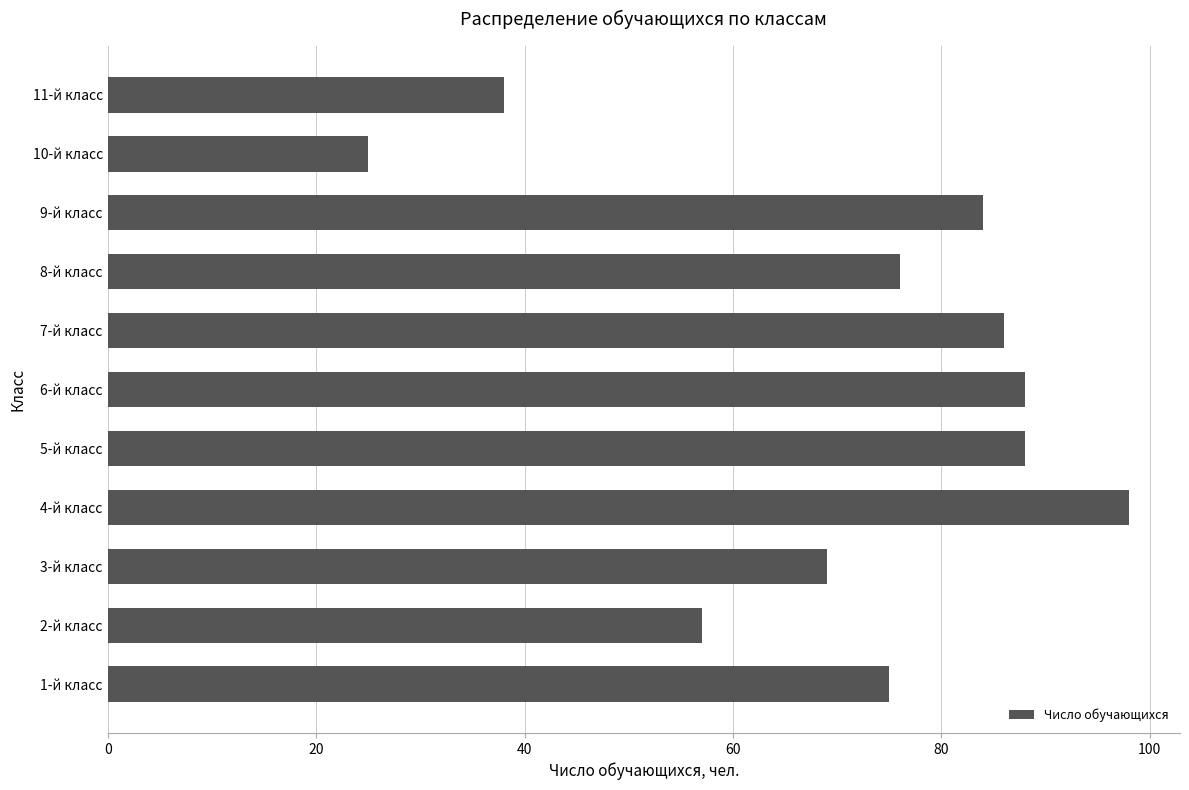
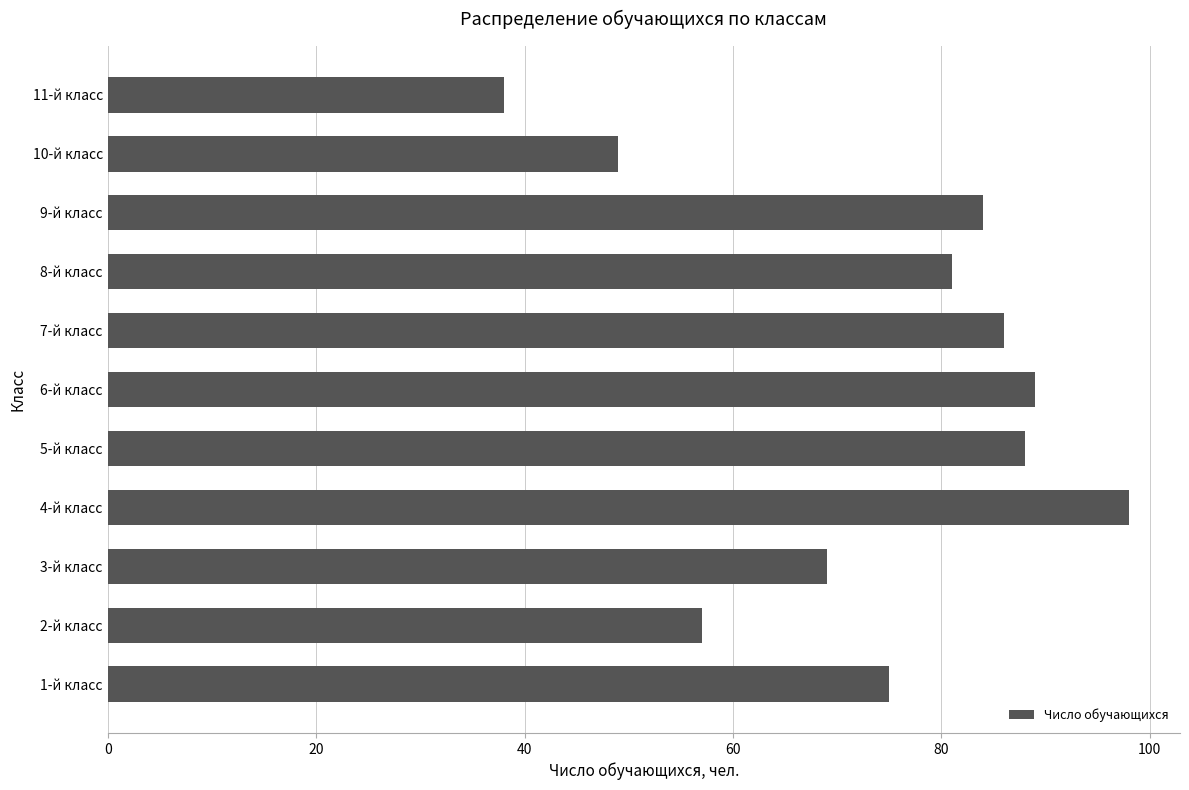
  {
    "11-й класс": 38,
-   "10-й класс": 25,
+   "10-й класс": 49,
    "9-й класс": 84,
-   "8-й класс": 76,
+   "8-й класс": 81,
    "7-й класс": 86,
-   "6-й класс": 88,
+   "6-й класс": 89,
    "5-й класс": 88,
    "4-й класс": 98,
    "3-й класс": 69,
    "2-й класс": 57,
    "1-й класс": 75
  }
